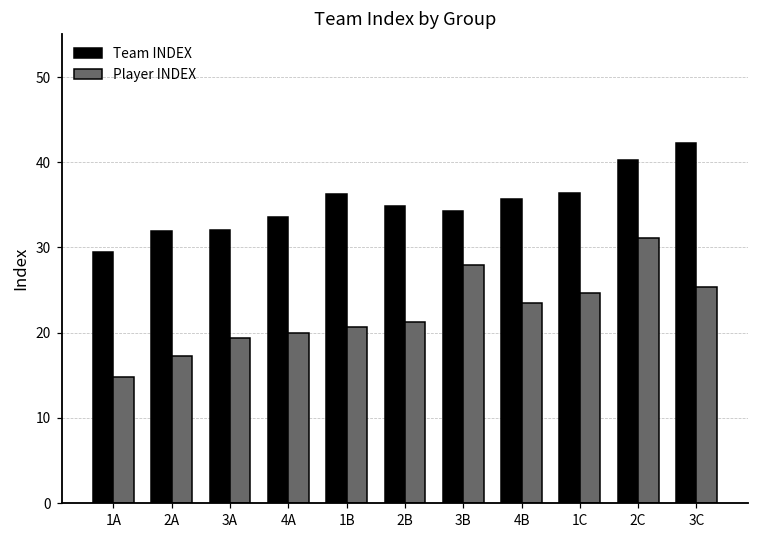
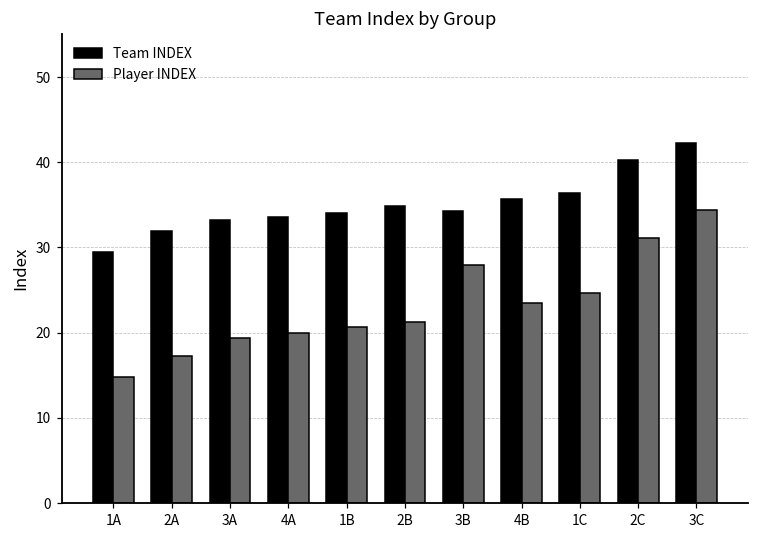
  {
    "Team INDEX": {
      "1A": 29,
      "2A": 32,
-     "3A": 32,
+     "3A": 33,
      "4A": 34,
-     "1B": 36,
+     "1B": 34,
      "2B": 35,
      "3B": 34,
      "4B": 36,
      "1C": 36,
      "2C": 40,
      "3C": 42
    },
    "Player INDEX": {
      "1A": 15,
      "2A": 17,
      "3A": 19,
      "4A": 20,
      "1B": 21,
      "2B": 21,
      "3B": 28,
      "4B": 24,
      "1C": 25,
      "2C": 31,
-     "3C": 25
+     "3C": 34
    }
  }
